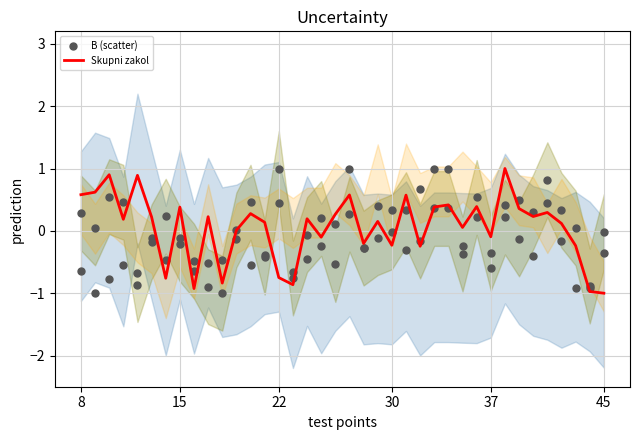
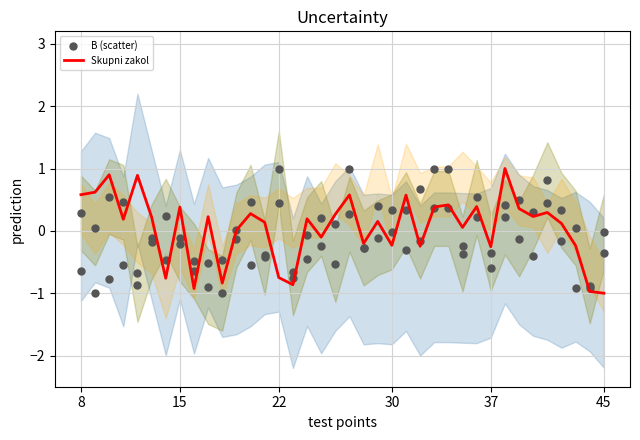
  {
    "Skupni zakol": {
      "22": -0.7,
-     "37": -0.1,
+     "37": -0.3,
      "45": -1.0
    }
  }
